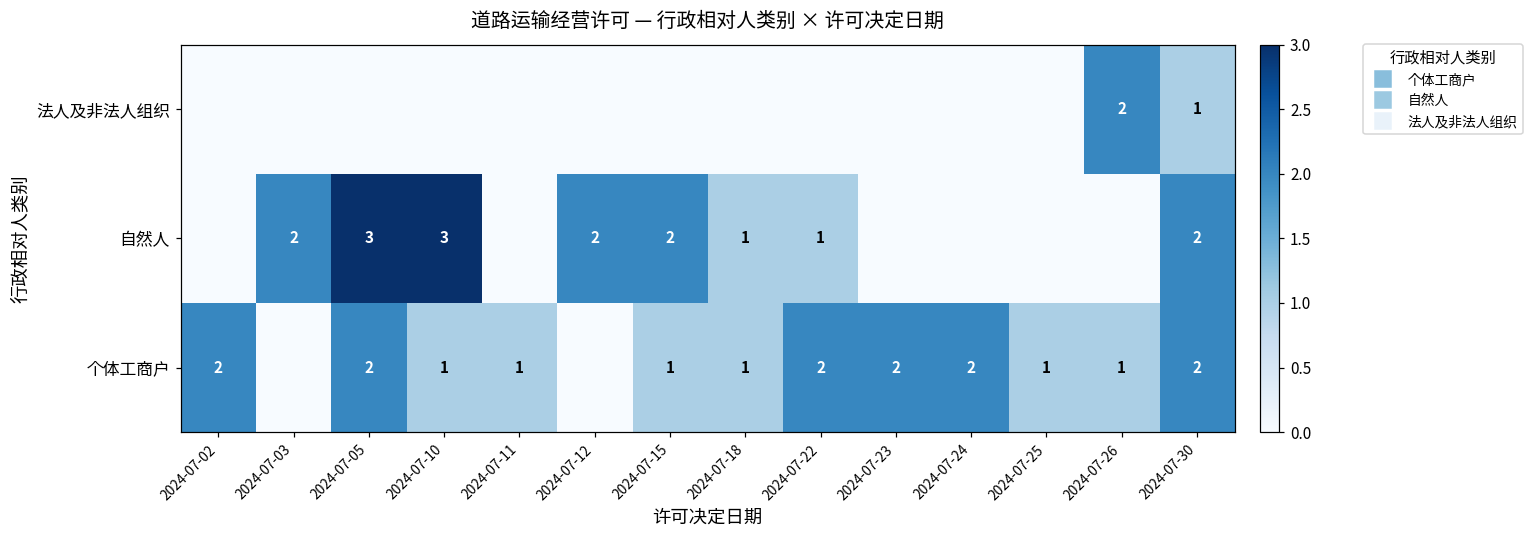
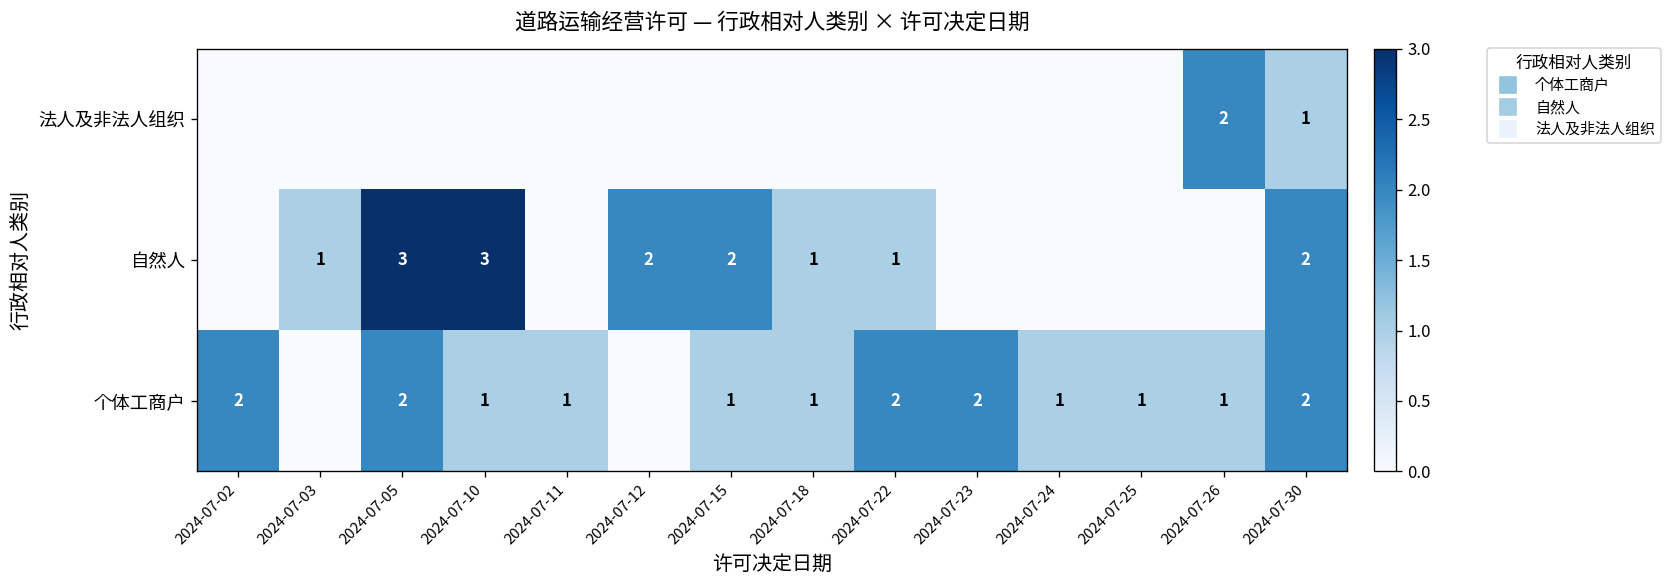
  {
    "法人及非法人组织": {
      "2024-07-26": 2,
      "2024-07-30": 1
    },
    "自然人": {
-     "2024-07-03": 2,
+     "2024-07-03": 1,
      "2024-07-05": 3,
      "2024-07-10": 3,
      "2024-07-12": 2,
      "2024-07-15": 2,
      "2024-07-18": 1,
      "2024-07-22": 1,
      "2024-07-30": 2
    },
    "个体工商户": {
      "2024-07-02": 2,
      "2024-07-05": 2,
      "2024-07-10": 1,
      "2024-07-11": 1,
      "2024-07-15": 1,
      "2024-07-18": 1,
      "2024-07-22": 2,
      "2024-07-23": 2,
-     "2024-07-24": 2,
+     "2024-07-24": 1,
      "2024-07-25": 1,
      "2024-07-26": 1,
      "2024-07-30": 2
    }
  }
